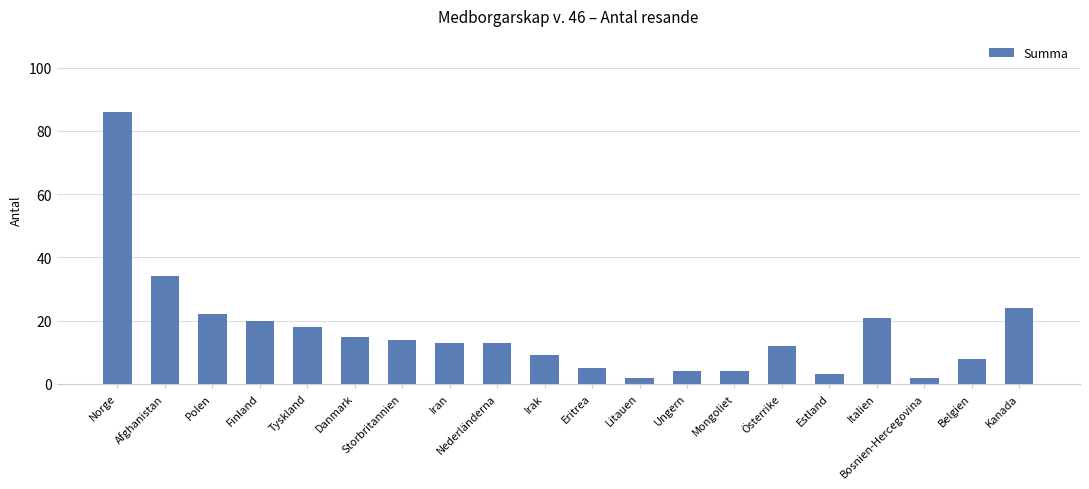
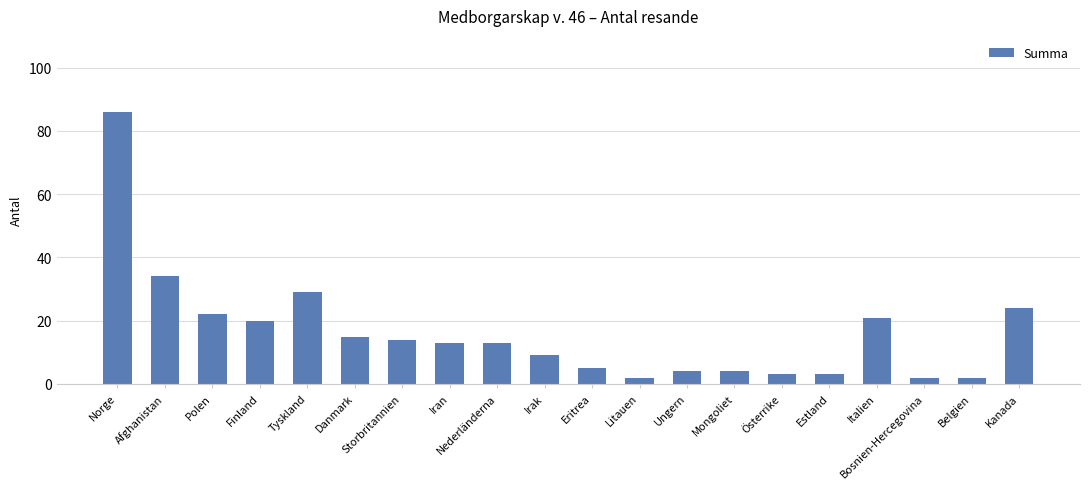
  {
    "Norge": 86,
    "Afghanistan": 34,
    "Polen": 22,
    "Finland": 20,
-   "Tyskland": 18,
+   "Tyskland": 29,
    "Danmark": 15,
    "Storbritannien": 14,
    "Iran": 13,
    "Nederländerna": 13,
    "Irak": 9,
    "Eritrea": 5,
    "Litauen": 2,
    "Ungern": 4,
    "Mongoliet": 4,
-   "Österrike": 12,
+   "Österrike": 3,
    "Estland": 3,
    "Italien": 21,
    "Bosnien-Hercegovina": 2,
-   "Belgien": 8,
+   "Belgien": 2,
    "Kanada": 24
  }
